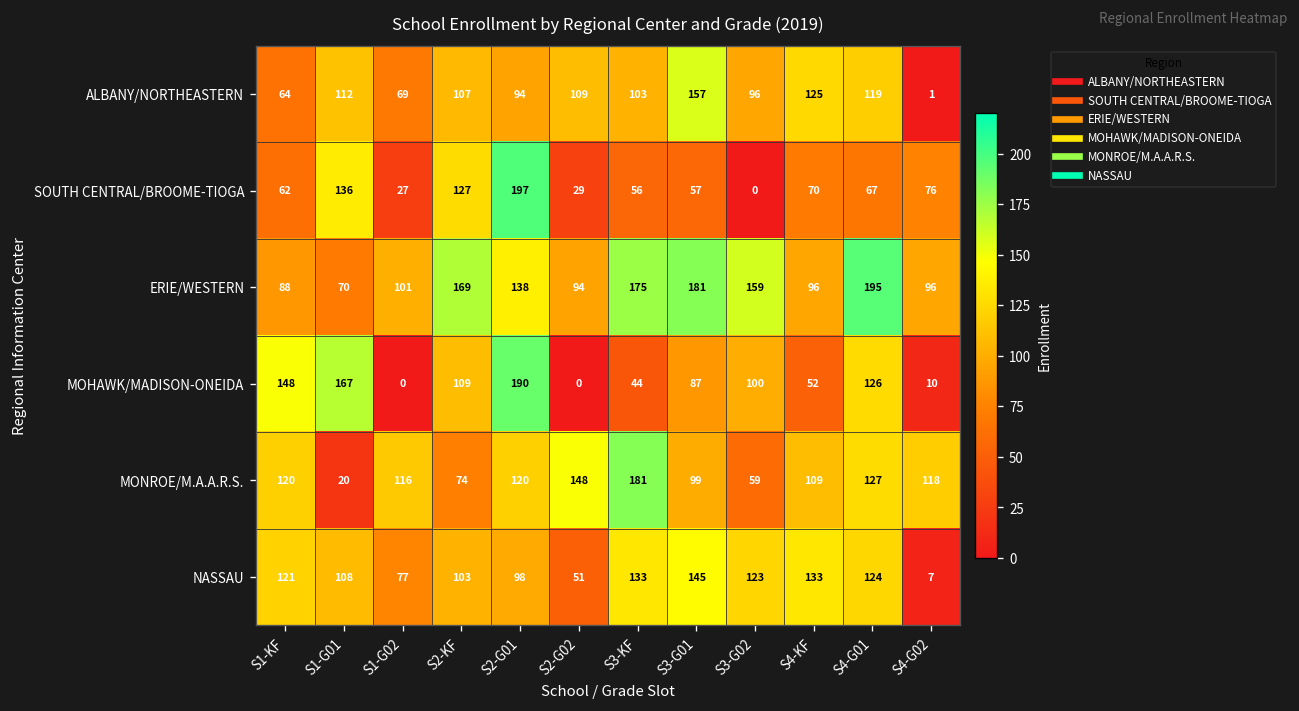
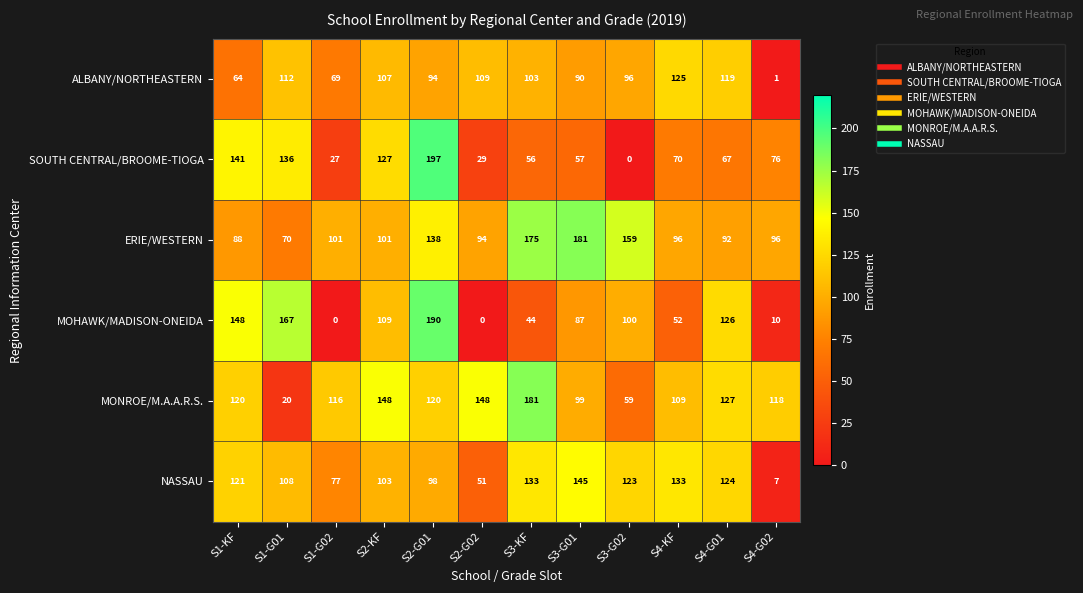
  {
    "ALBANY/NORTHEASTERN": {
      "S1-KF": 64,
      "S1-G01": 112,
      "S1-G02": 69,
      "S2-KF": 107,
      "S2-G01": 94,
      "S2-G02": 109,
      "S3-KF": 103,
-     "S3-G01": 157,
+     "S3-G01": 90,
      "S3-G02": 96,
      "S4-KF": 125,
      "S4-G01": 119,
      "S4-G02": 1
    },
    "SOUTH CENTRAL/BROOME-TIOGA": {
-     "S1-KF": 62,
+     "S1-KF": 141,
      "S1-G01": 136,
      "S1-G02": 27,
      "S2-KF": 127,
      "S2-G01": 197,
      "S2-G02": 29,
      "S3-KF": 56,
      "S3-G01": 57,
      "S3-G02": 0,
      "S4-KF": 70,
      "S4-G01": 67,
      "S4-G02": 76
    },
    "ERIE/WESTERN": {
      "S1-KF": 88,
      "S1-G01": 70,
      "S1-G02": 101,
-     "S2-KF": 169,
+     "S2-KF": 101,
      "S2-G01": 138,
      "S2-G02": 94,
      "S3-KF": 175,
      "S3-G01": 181,
      "S3-G02": 159,
      "S4-KF": 96,
-     "S4-G01": 195,
+     "S4-G01": 92,
      "S4-G02": 96
    },
    "MOHAWK/MADISON-ONEIDA": {
      "S1-KF": 148,
      "S1-G01": 167,
      "S1-G02": 0,
      "S2-KF": 109,
      "S2-G01": 190,
      "S2-G02": 0,
      "S3-KF": 44,
      "S3-G01": 87,
      "S3-G02": 100,
      "S4-KF": 52,
      "S4-G01": 126,
      "S4-G02": 10
    },
    "MONROE/M.A.A.R.S.": {
      "S1-KF": 120,
      "S1-G01": 20,
      "S1-G02": 116,
-     "S2-KF": 74,
+     "S2-KF": 148,
      "S2-G01": 120,
      "S2-G02": 148,
      "S3-KF": 181,
      "S3-G01": 99,
      "S3-G02": 59,
      "S4-KF": 109,
      "S4-G01": 127,
      "S4-G02": 118
    },
    "NASSAU": {
      "S1-KF": 121,
      "S1-G01": 108,
      "S1-G02": 77,
      "S2-KF": 103,
      "S2-G01": 98,
      "S2-G02": 51,
      "S3-KF": 133,
      "S3-G01": 145,
      "S3-G02": 123,
      "S4-KF": 133,
      "S4-G01": 124,
      "S4-G02": 7
    }
  }
